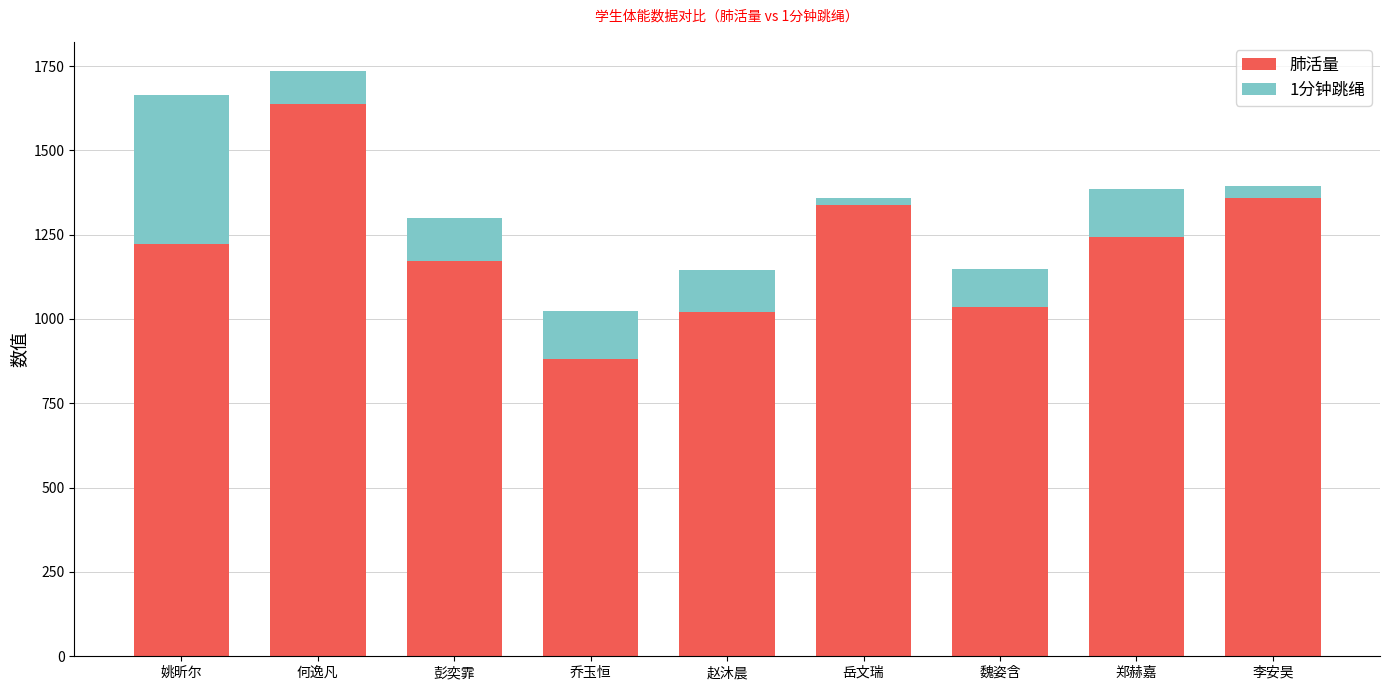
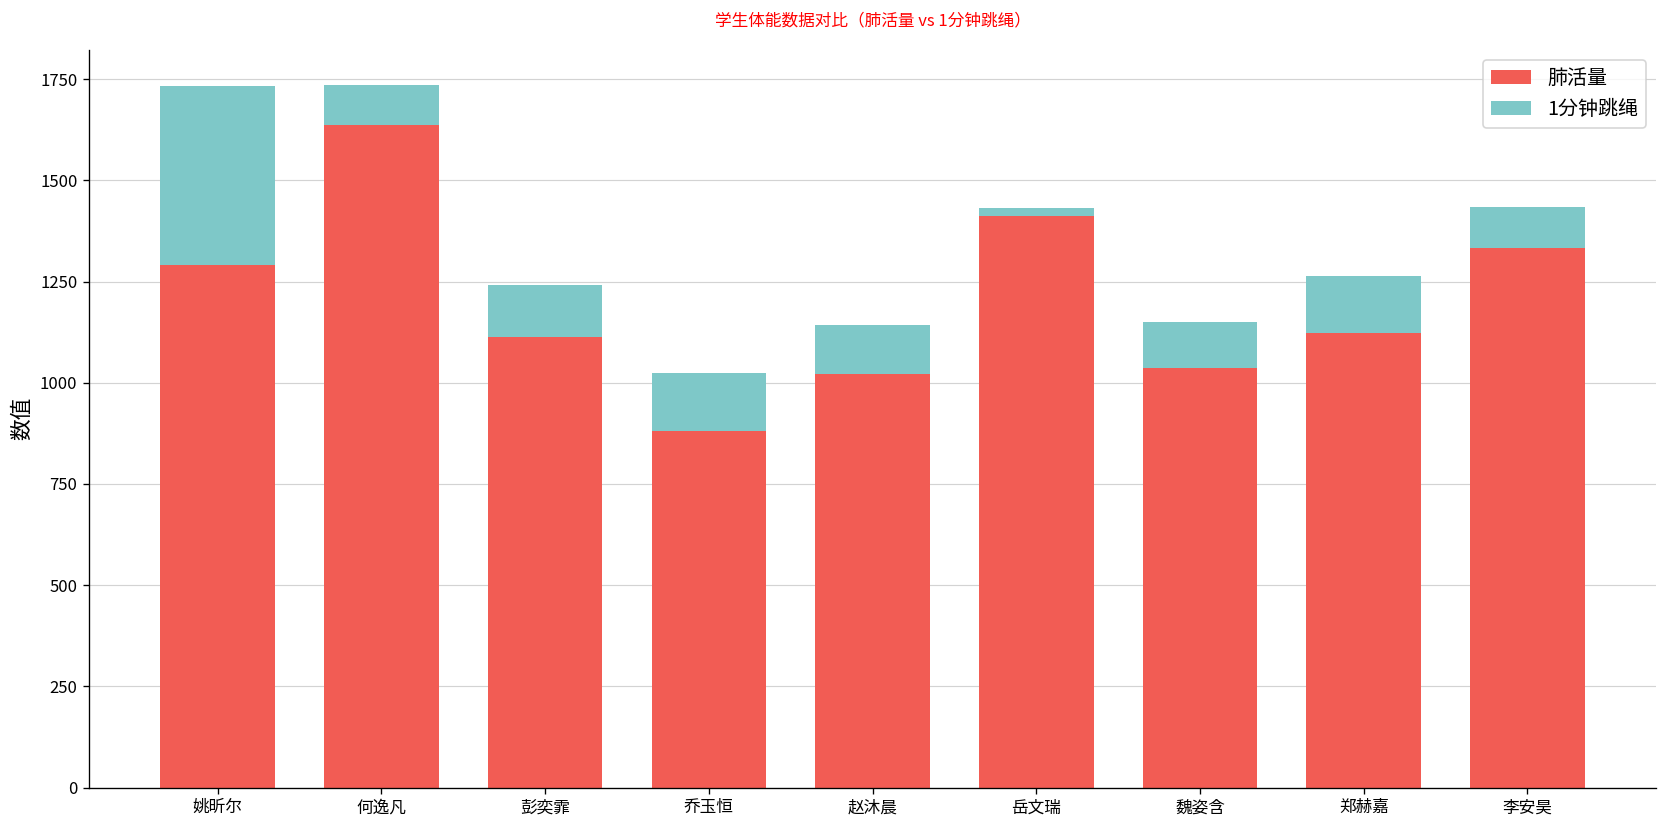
  {
    "肺活量": {
-     "姚昕尔": 1220,
+     "姚昕尔": 1290,
      "何逸凡": 1640,
-     "彭奕霏": 1170,
+     "彭奕霏": 1110,
      "乔玉恒": 880,
      "赵沐晨": 1020,
-     "岳文瑞": 1340,
+     "岳文瑞": 1410,
      "魏姿含": 1040,
-     "郑赫嘉": 1240,
-     "李安昊": 1360
+     "郑赫嘉": 1120,
+     "李安昊": 1330
    },
    "1分钟跳绳": {
      "姚昕尔": 440,
      "何逸凡": 100,
      "彭奕霏": 130,
      "乔玉恒": 140,
      "赵沐晨": 120,
      "岳文瑞": 20,
      "魏姿含": 110,
      "郑赫嘉": 140,
-     "李安昊": 40
+     "李安昊": 100
    }
  }
